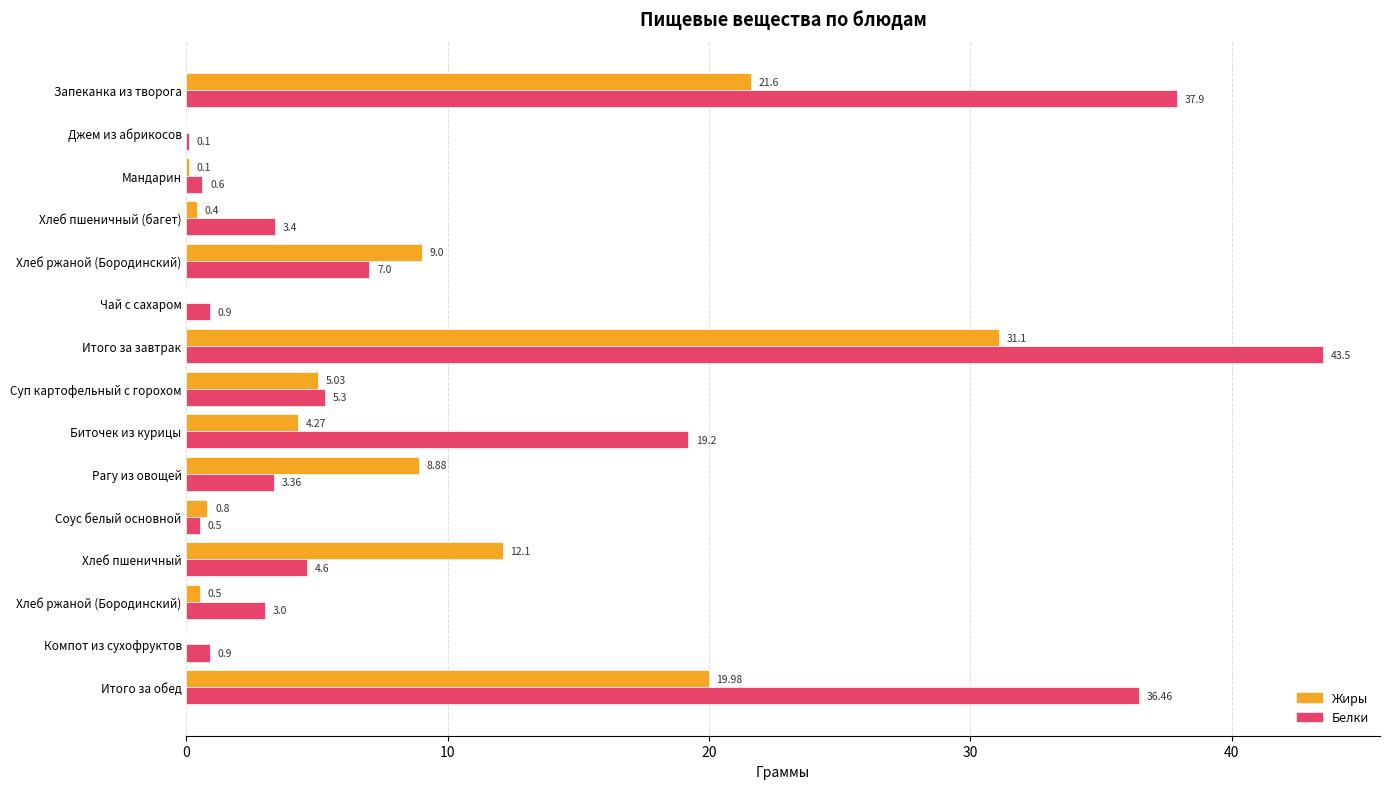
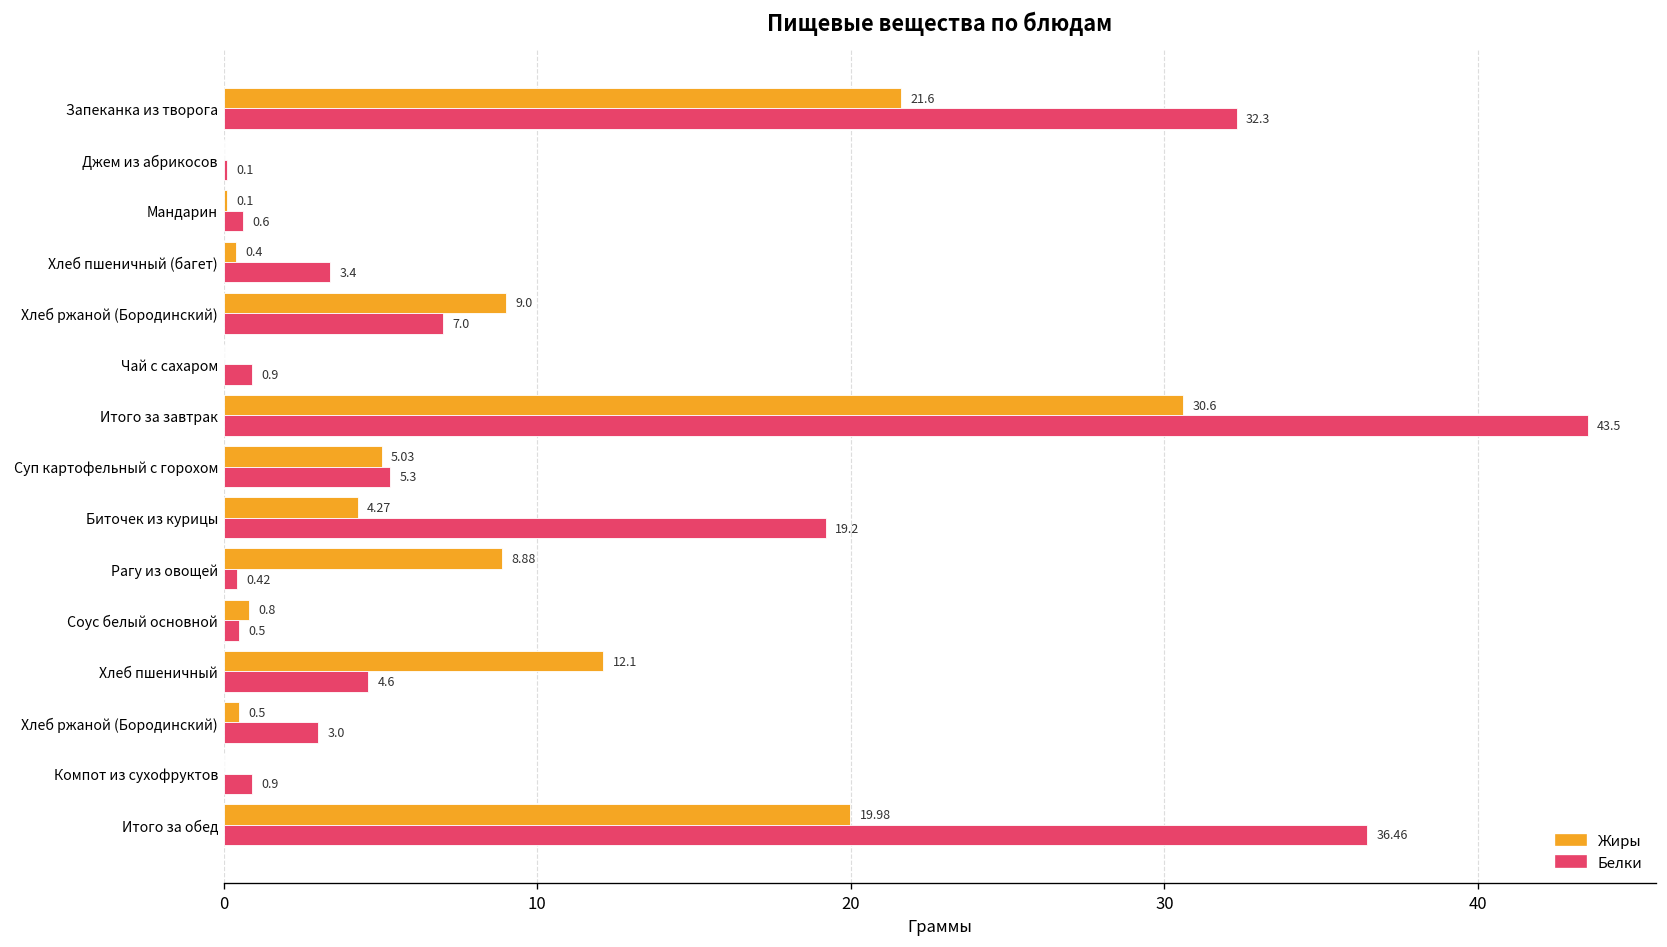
  {
    "Жиры": {
      "Запеканка из творога": 21.6,
      "Мандарин": 0.1,
      "Хлеб пшеничный (багет)": 0.4,
-     "Итого за завтрак": 31.1,
+     "Итого за завтрак": 30.6,
      "Суп картофельный с горохом": 5.03,
      "Биточек из курицы": 4.27,
      "Рагу из овощей": 8.88,
      "Соус белый основной": 0.8,
      "Хлеб пшеничный": 12.1,
      "Итого за обед": 19.98
    },
    "Белки": {
-     "Запеканка из творога": 37.9,
+     "Запеканка из творога": 32.3,
      "Джем из абрикосов": 0.1,
      "Мандарин": 0.6,
      "Хлеб пшеничный (багет)": 3.4,
      "Чай с сахаром": 0.9,
      "Итого за завтрак": 43.5,
      "Суп картофельный с горохом": 5.3,
      "Биточек из курицы": 19.2,
-     "Рагу из овощей": 3.36,
+     "Рагу из овощей": 0.42,
      "Соус белый основной": 0.5,
      "Хлеб пшеничный": 4.6,
      "Компот из сухофруктов": 0.9,
      "Итого за обед": 36.46
    }
  }
